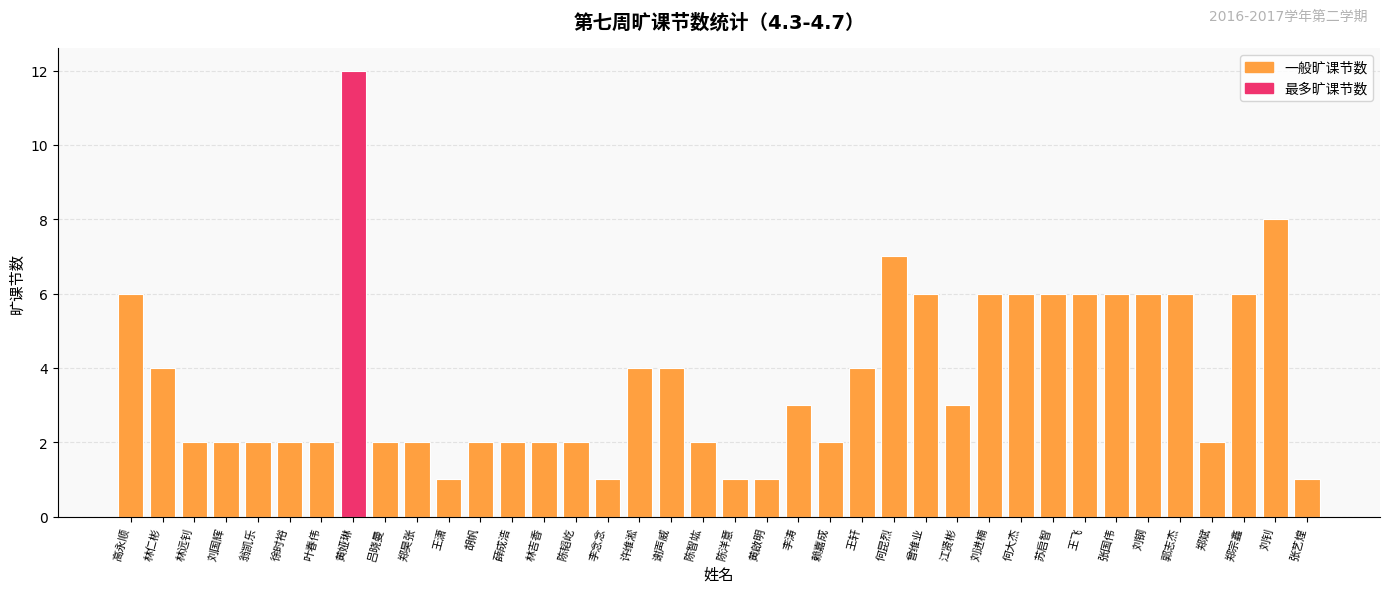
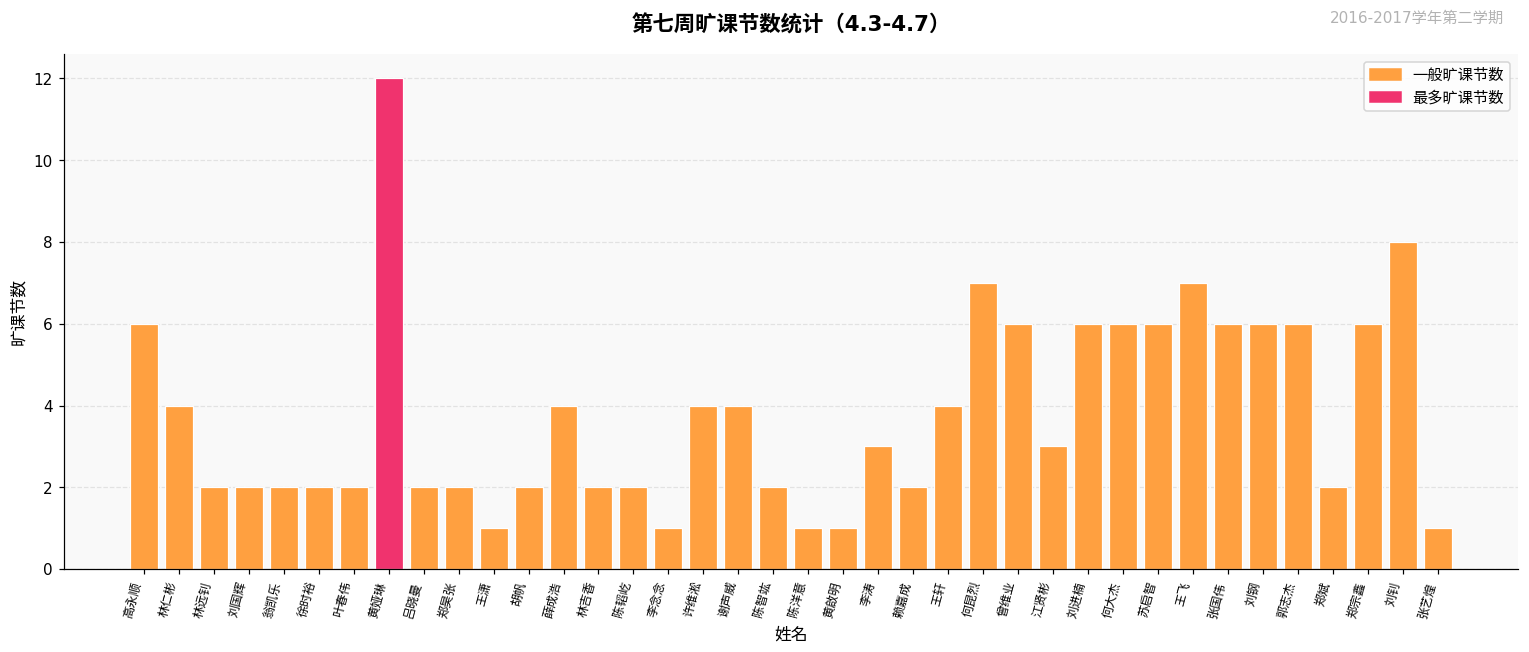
  {
    "高永顺": 6,
    "林仁彬": 4,
    "林远钊": 2,
    "刘国辉": 2,
    "翁凯乐": 2,
    "徐时裕": 2,
    "叶春伟": 2,
    "黄娅琳": 12,
    "吕晓曼": 2,
    "郑昊张": 2,
    "王潇": 1,
    "胡帆": 2,
-   "薛成浩": 2,
+   "薛成浩": 4,
    "林吉香": 2,
    "陈韬屹": 2,
    "李念念": 1,
    "许维淞": 4,
    "谢声威": 4,
    "陈智竑": 2,
    "陈洋意": 1,
    "黄啟明": 1,
    "李涛": 3,
    "赖嘉成": 2,
    "王轩": 4,
    "何昆烈": 7,
    "曾维业": 6,
    "江贤彬": 3,
    "刘进楠": 6,
    "何大杰": 6,
    "苏启智": 6,
-   "王飞": 6,
+   "王飞": 7,
    "张国伟": 6,
    "刘钢": 6,
    "郭志杰": 6,
    "郑斌": 2,
    "郑宗鑫": 6,
    "刘钊": 8,
    "张艺煌": 1
  }
